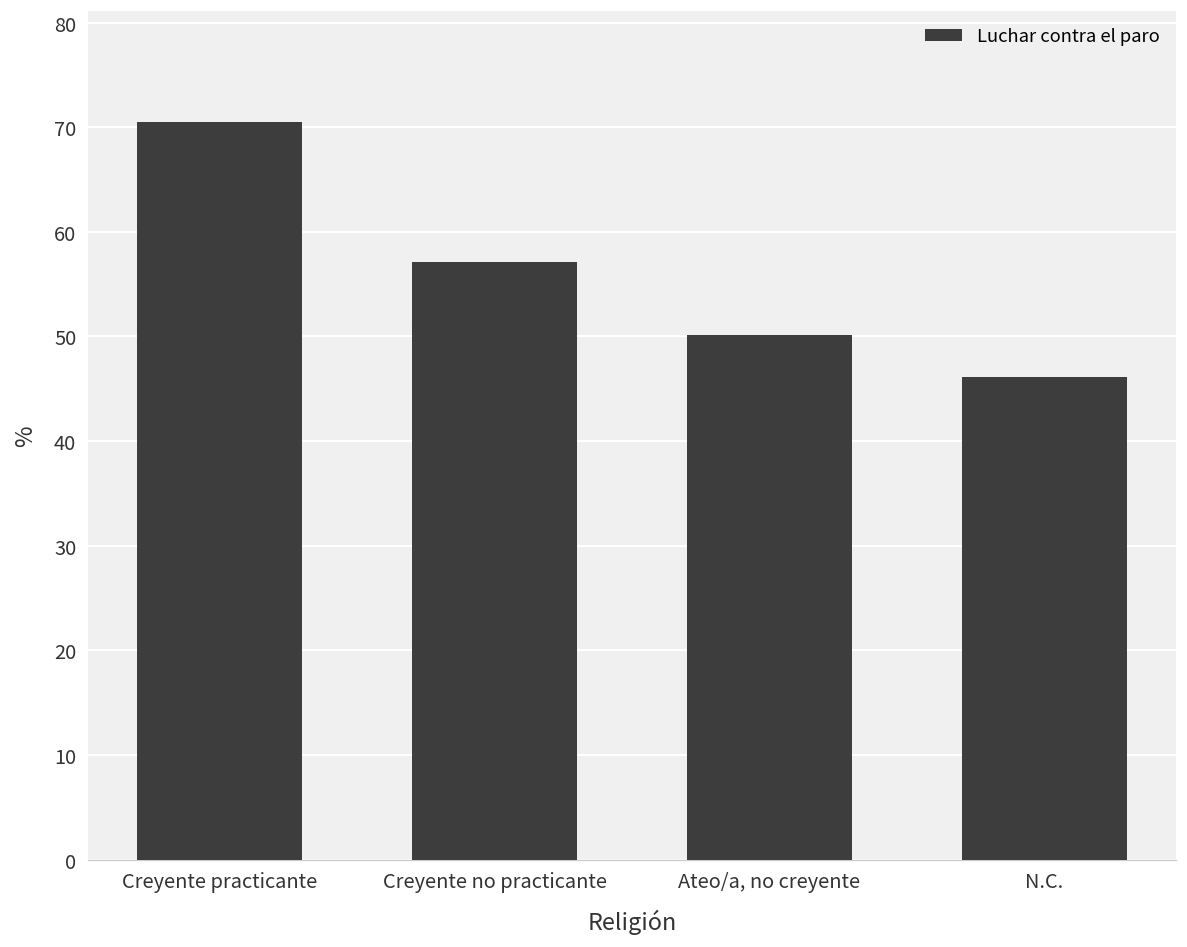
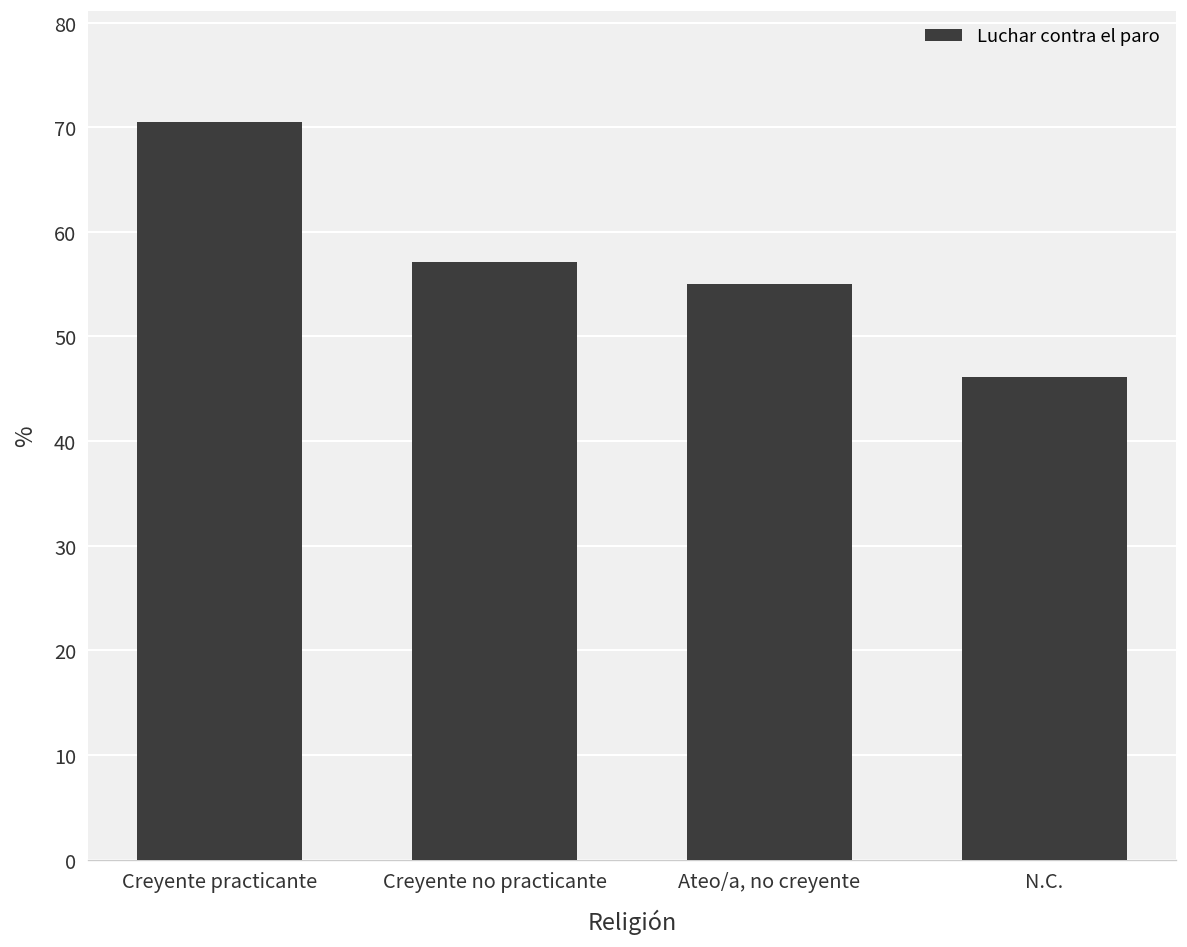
  {
    "Creyente practicante": 71,
    "Creyente no practicante": 57,
-   "Ateo/a, no creyente": 50,
+   "Ateo/a, no creyente": 55,
    "N.C.": 46
  }
